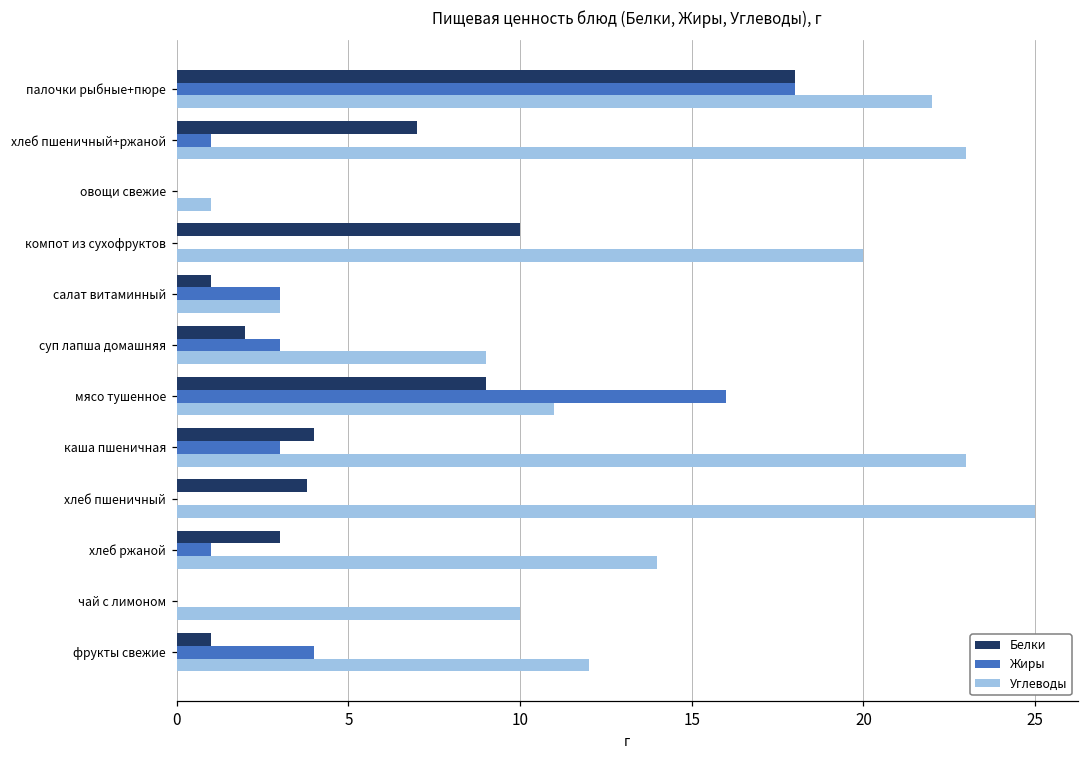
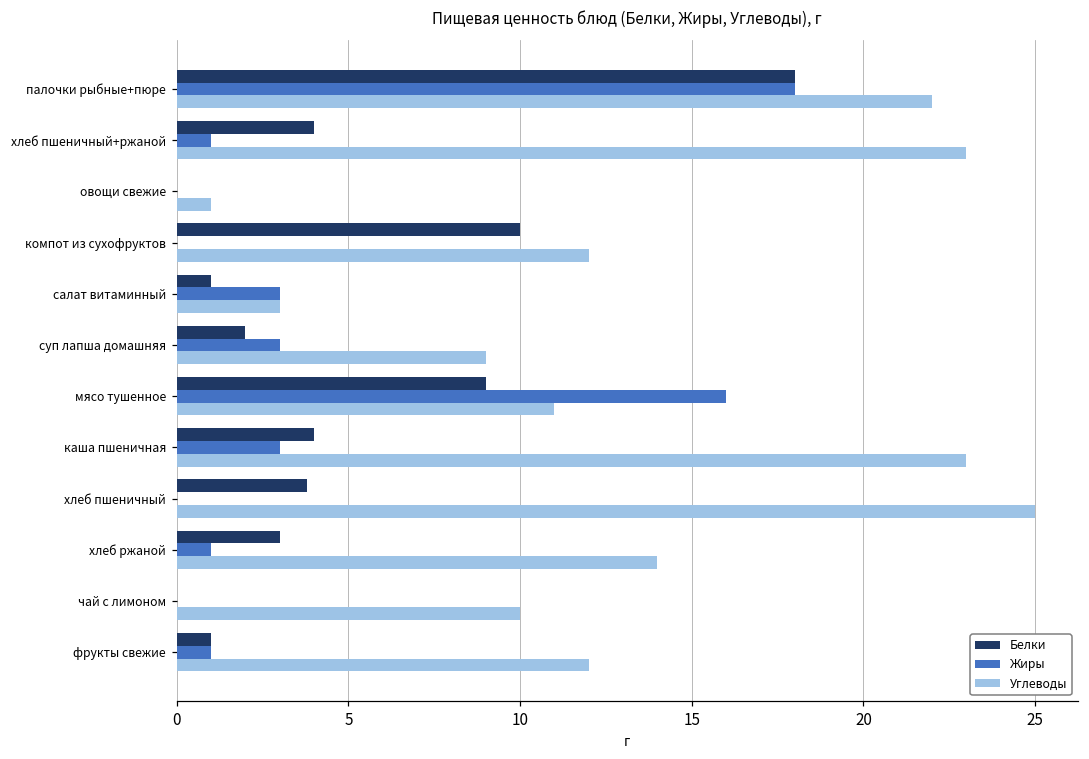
  {
    "Белки": {
      "палочки рыбные+пюре": 18,
-     "хлеб пшеничный+ржаной": 7,
+     "хлеб пшеничный+ржаной": 4,
      "овощи свежие": 0,
      "компот из сухофруктов": 10,
      "салат витаминный": 1,
      "суп лапша домашняя": 2,
      "мясо тушенное": 9,
      "каша пшеничная": 4,
      "хлеб пшеничный": 3.8,
      "хлеб ржаной": 3,
      "чай с лимоном": 0,
      "фрукты свежие": 1
    },
    "Жиры": {
      "палочки рыбные+пюре": 18,
      "хлеб пшеничный+ржаной": 1,
      "овощи свежие": 0,
      "компот из сухофруктов": 0,
      "салат витаминный": 3,
      "суп лапша домашняя": 3,
      "мясо тушенное": 16,
      "каша пшеничная": 3,
      "хлеб пшеничный": 0,
      "хлеб ржаной": 1,
      "чай с лимоном": 0,
-     "фрукты свежие": 4
+     "фрукты свежие": 1
    },
    "Углеводы": {
      "палочки рыбные+пюре": 22,
      "хлеб пшеничный+ржаной": 23,
      "овощи свежие": 1,
-     "компот из сухофруктов": 20,
+     "компот из сухофруктов": 12,
      "салат витаминный": 3,
      "суп лапша домашняя": 9,
      "мясо тушенное": 11,
      "каша пшеничная": 23,
      "хлеб пшеничный": 25,
      "хлеб ржаной": 14,
      "чай с лимоном": 10,
      "фрукты свежие": 12
    }
  }
